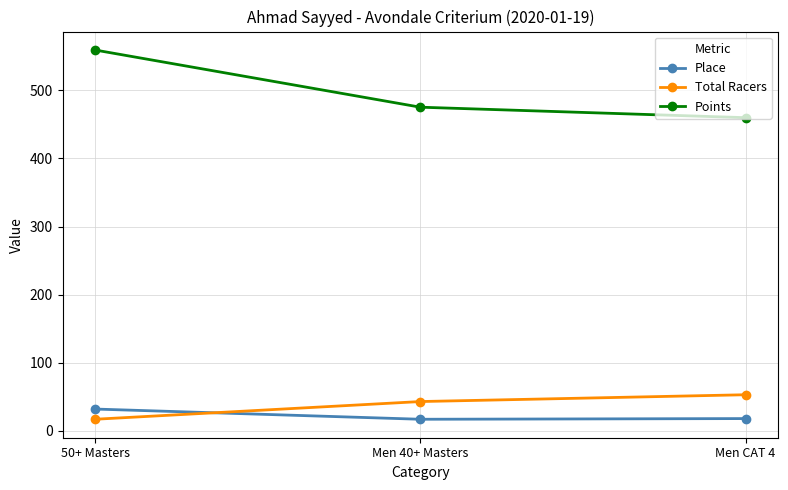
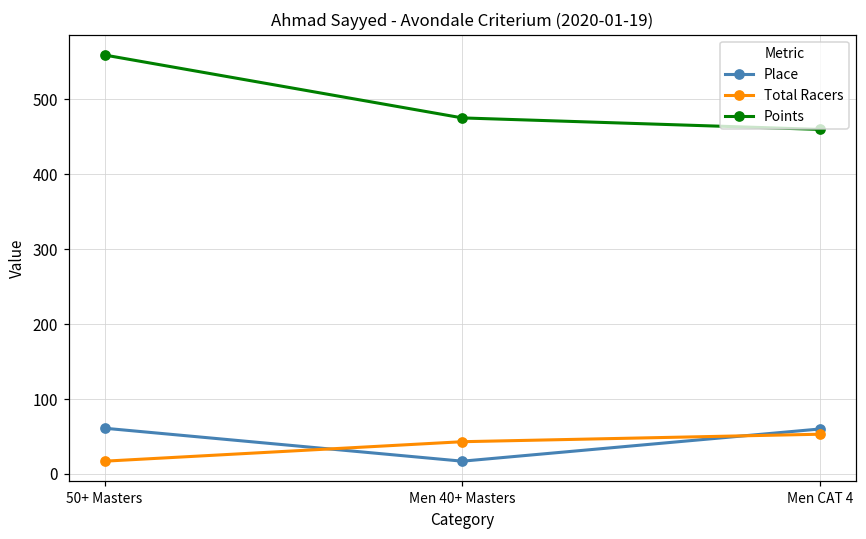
  {
    "Place": {
-     "50+ Masters": 30,
+     "50+ Masters": 60,
      "Men 40+ Masters": 20,
-     "Men CAT 4": 20
+     "Men CAT 4": 60
    },
    "Total Racers": {
      "50+ Masters": 20,
      "Men 40+ Masters": 40,
      "Men CAT 4": 50
    },
    "Points": {
      "50+ Masters": 560,
      "Men 40+ Masters": 480
    }
  }
